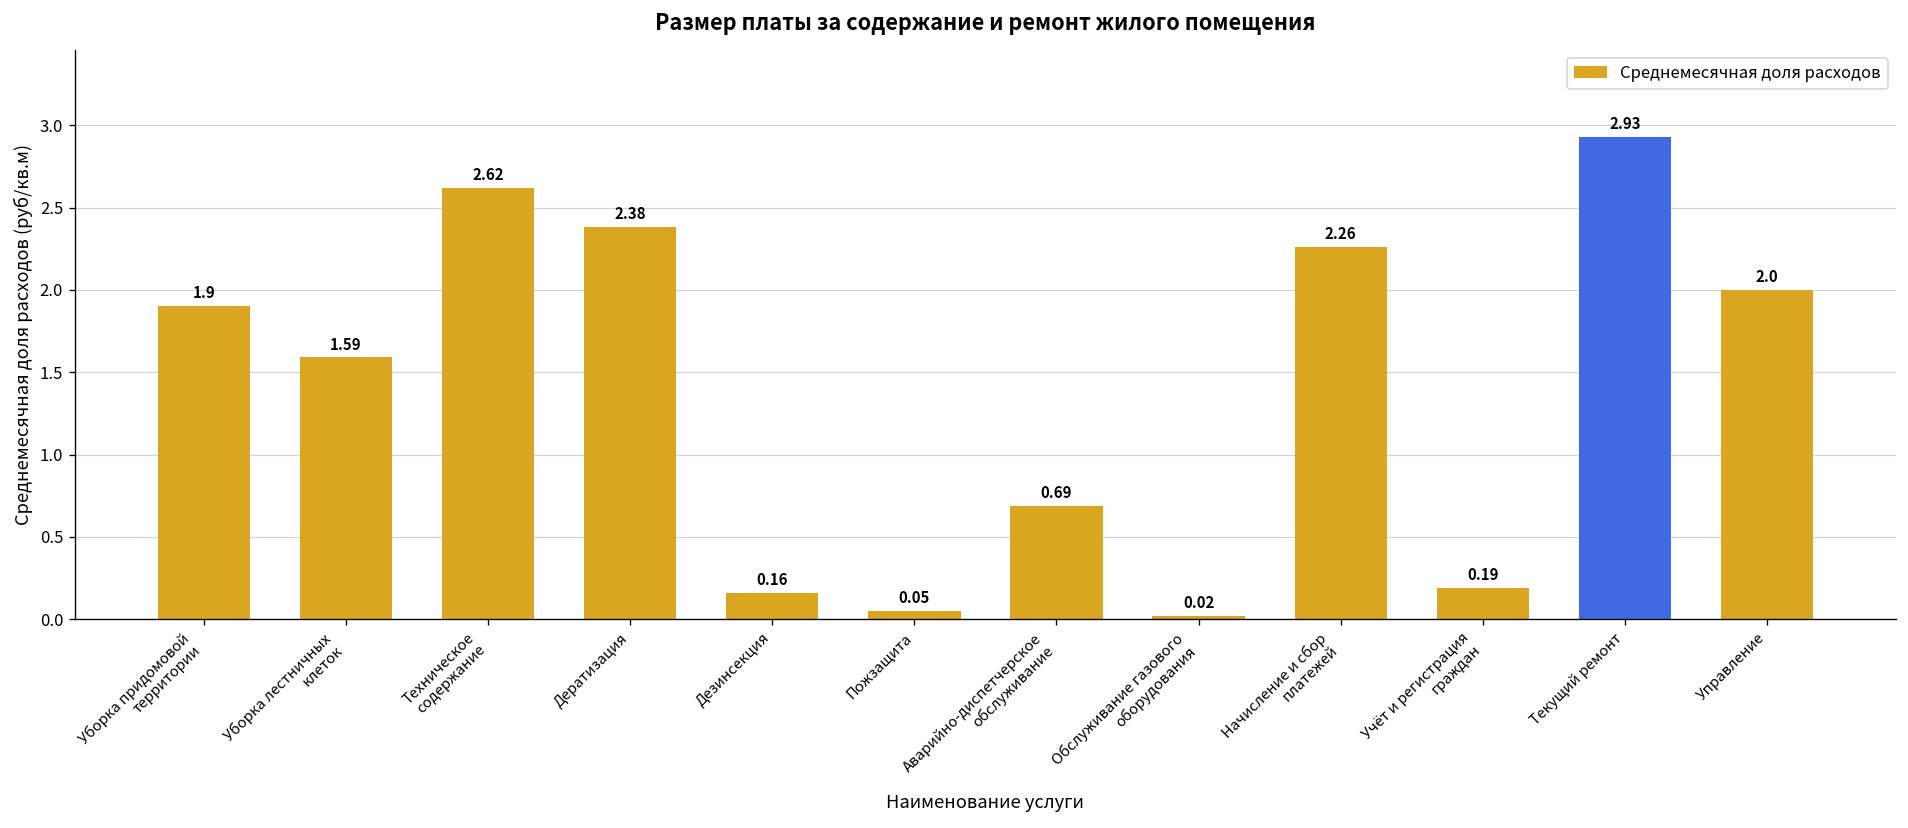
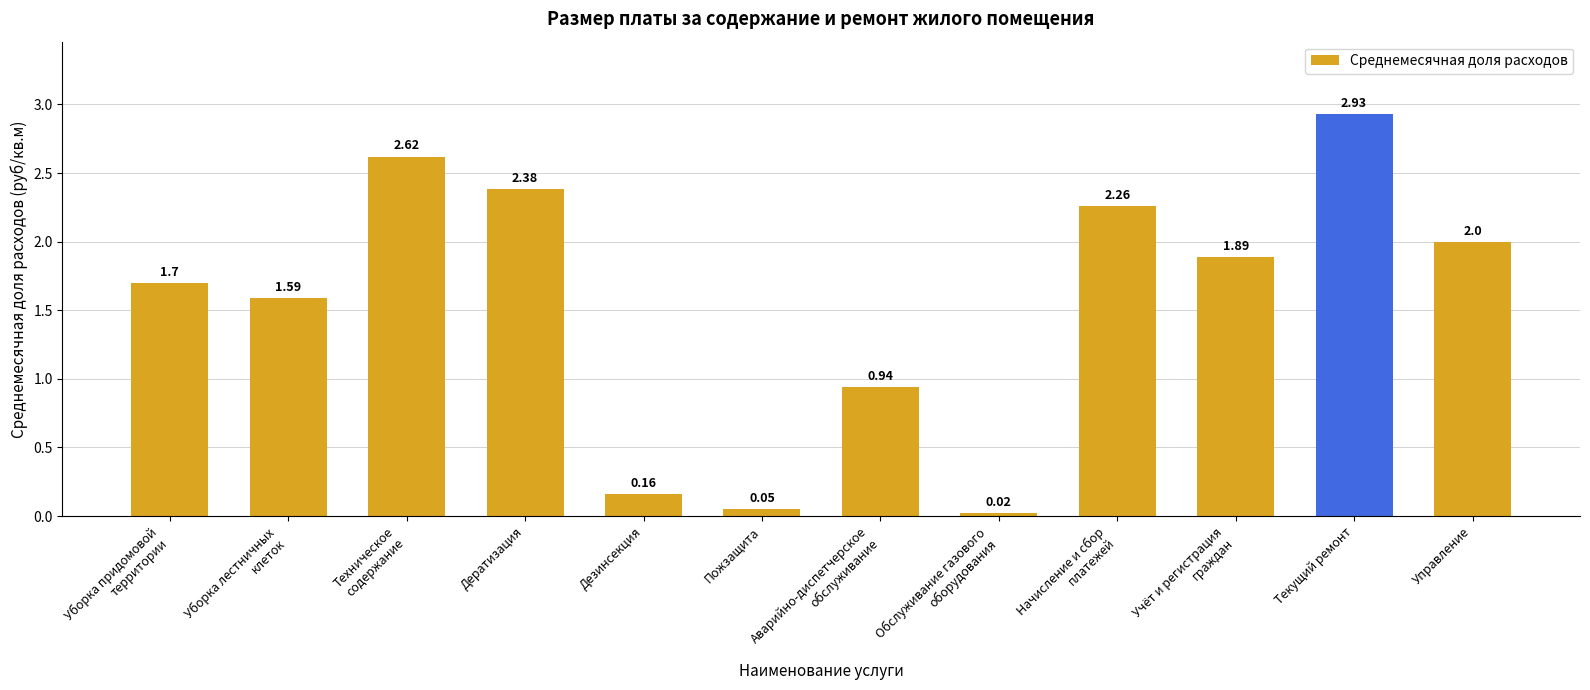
  {
-   "Уборка придомовой территории": 1.9,
+   "Уборка придомовой территории": 1.7,
    "Уборка лестничных клеток": 1.59,
    "Техническое содержание": 2.62,
    "Дератизация": 2.38,
    "Дезинсекция": 0.16,
    "Пожзащита": 0.05,
-   "Аварийно-диспетчерское обслуживание": 0.69,
+   "Аварийно-диспетчерское обслуживание": 0.94,
    "Обслуживание газового оборудования": 0.02,
    "Начисление и сбор платежей": 2.26,
-   "Учёт и регистрация граждан": 0.19,
+   "Учёт и регистрация граждан": 1.89,
    "Текущий ремонт": 2.93,
    "Управление": 2.0
  }
